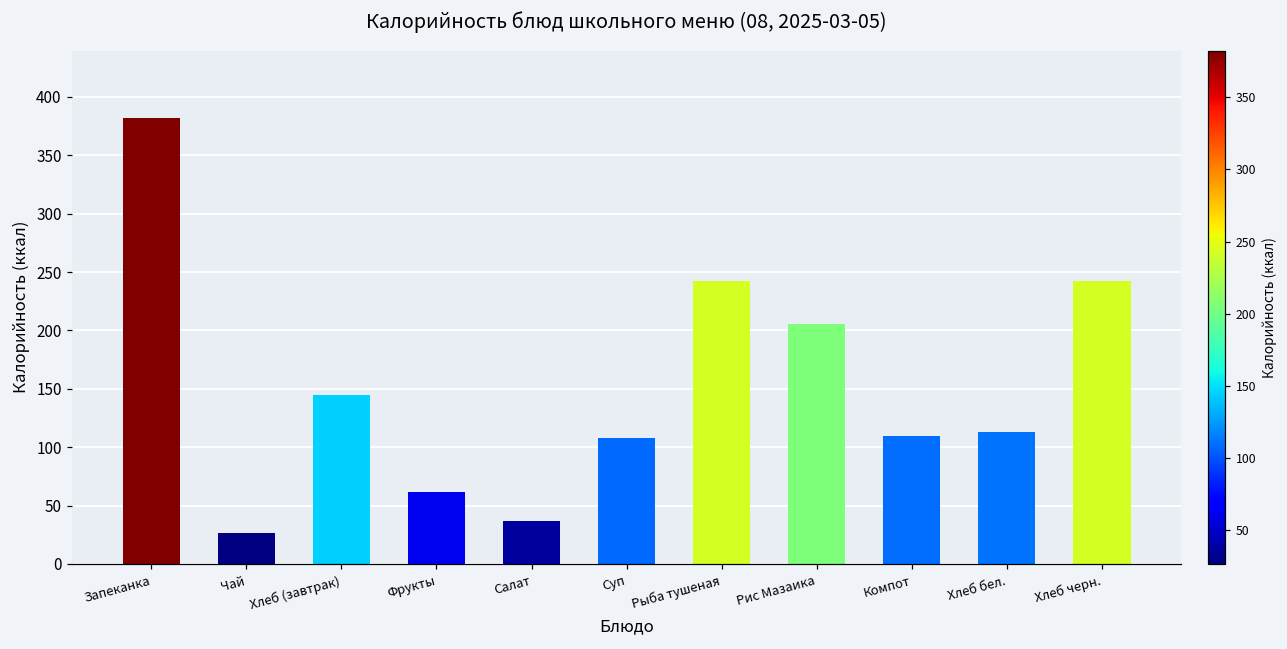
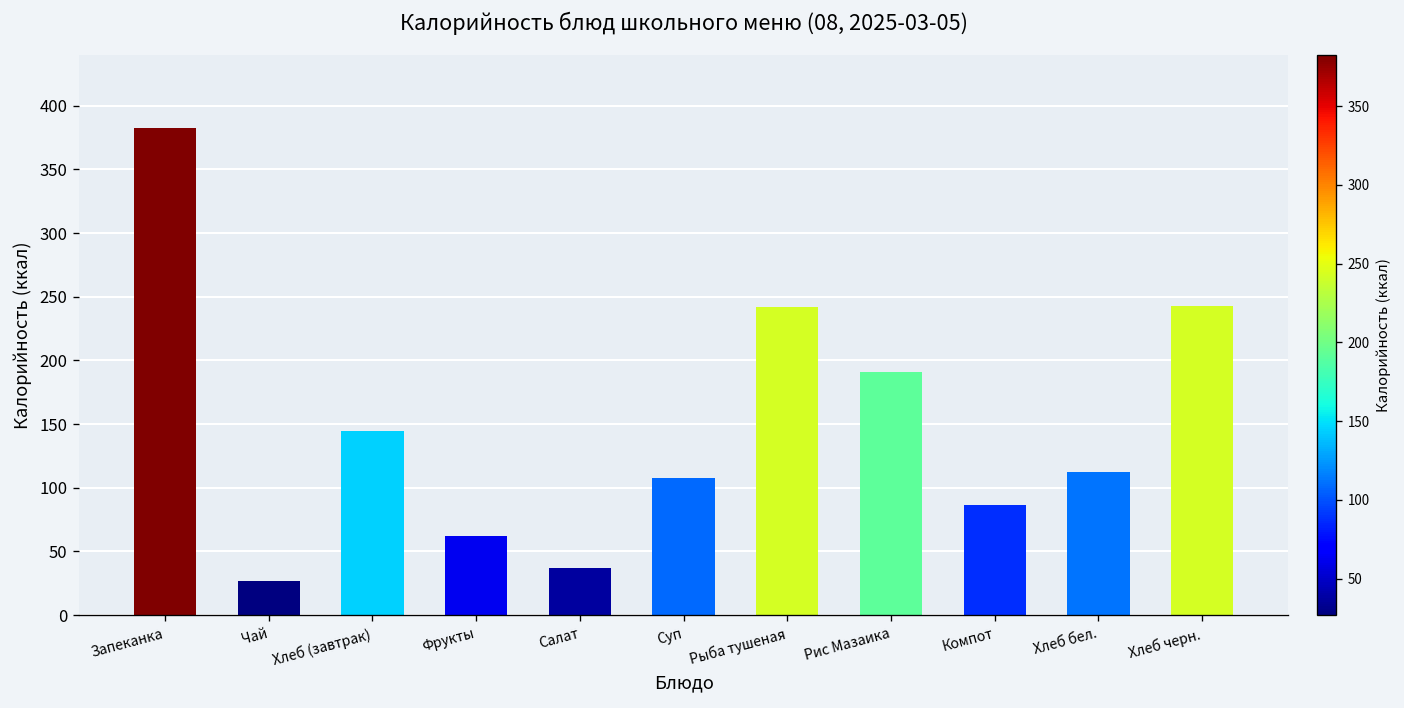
  {
    "Запеканка": 382,
    "Чай": 27,
    "Хлеб (завтрак)": 144,
    "Фрукты": 62,
    "Салат": 37,
    "Суп": 108,
    "Рыба тушеная": 242,
-   "Рис Мазаика": 206,
-   "Компот": 109,
+   "Рис Мазаика": 191,
+   "Компот": 87,
    "Хлеб бел.": 113,
    "Хлеб черн.": 243
  }
